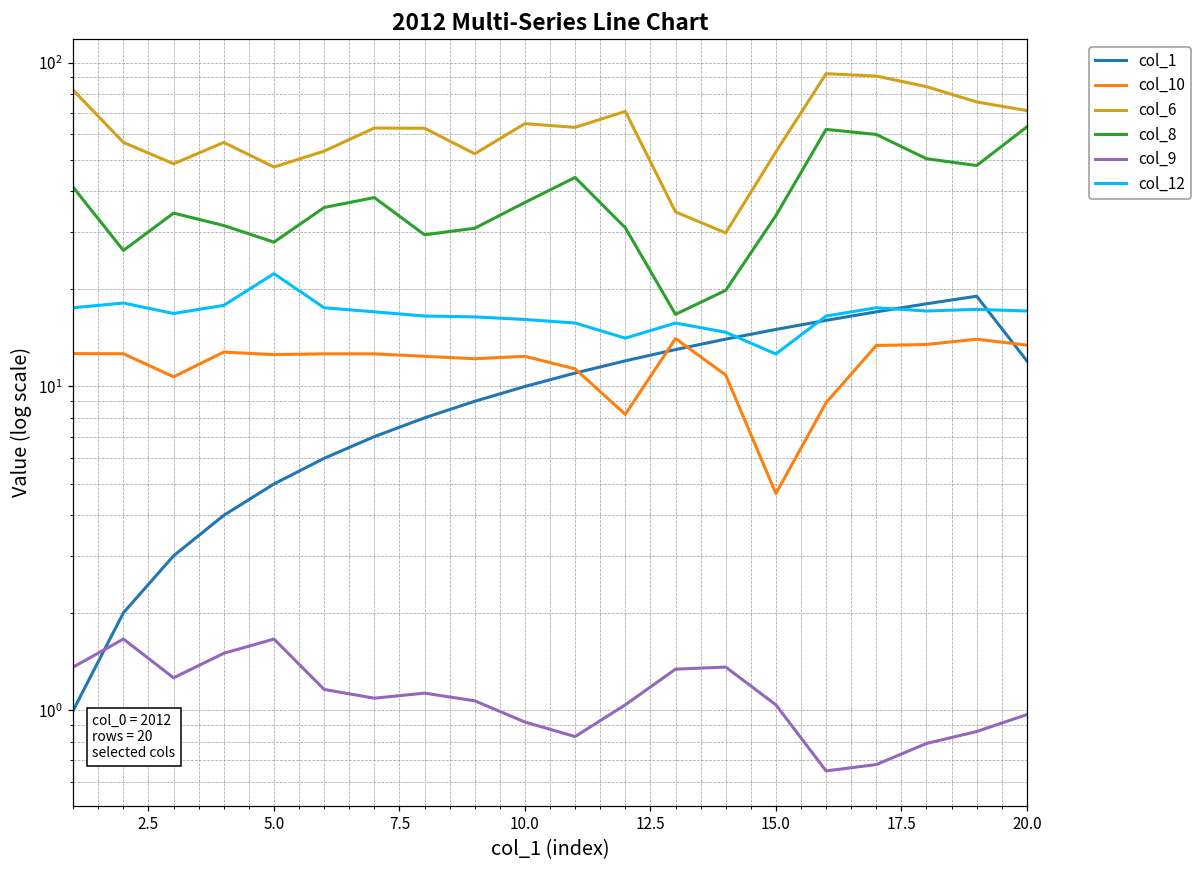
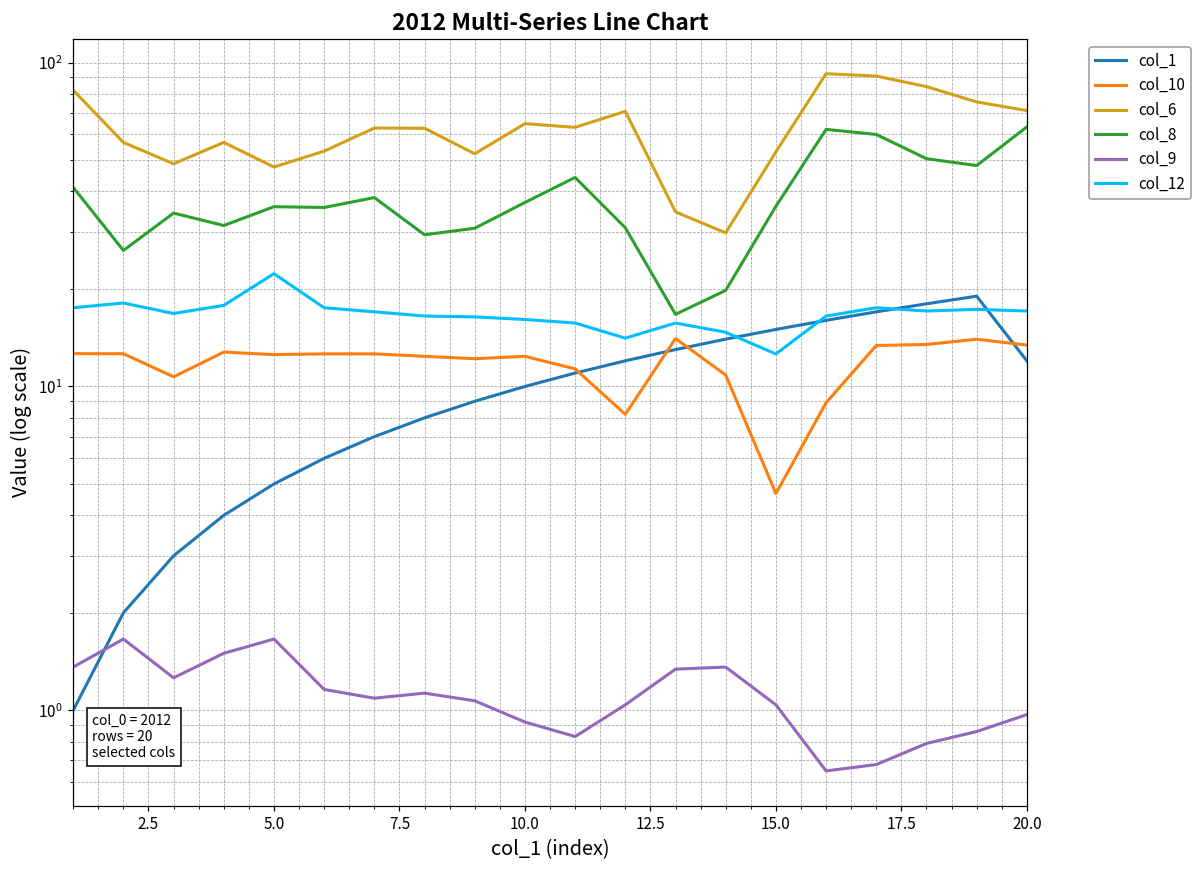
  {
    "col_1": {
      "5.0": 5,
      "10.0": 10,
      "15.0": 15,
      "20.0": 12
    },
    "col_8": {
-     "5.0": 28,
+     "5.0": 36,
      "10.0": 37,
-     "15.0": 34,
+     "15.0": 36,
      "20.0": 63
    },
    "col_9": {
      "5.0": 1.7,
      "10.0": 0.92,
      "15.0": 1.04,
      "20.0": 0.97
    },
    "col_12": {
      "5.0": 22,
      "10.0": 16,
      "15.0": 12.6,
      "20.0": 17
    }
  }
